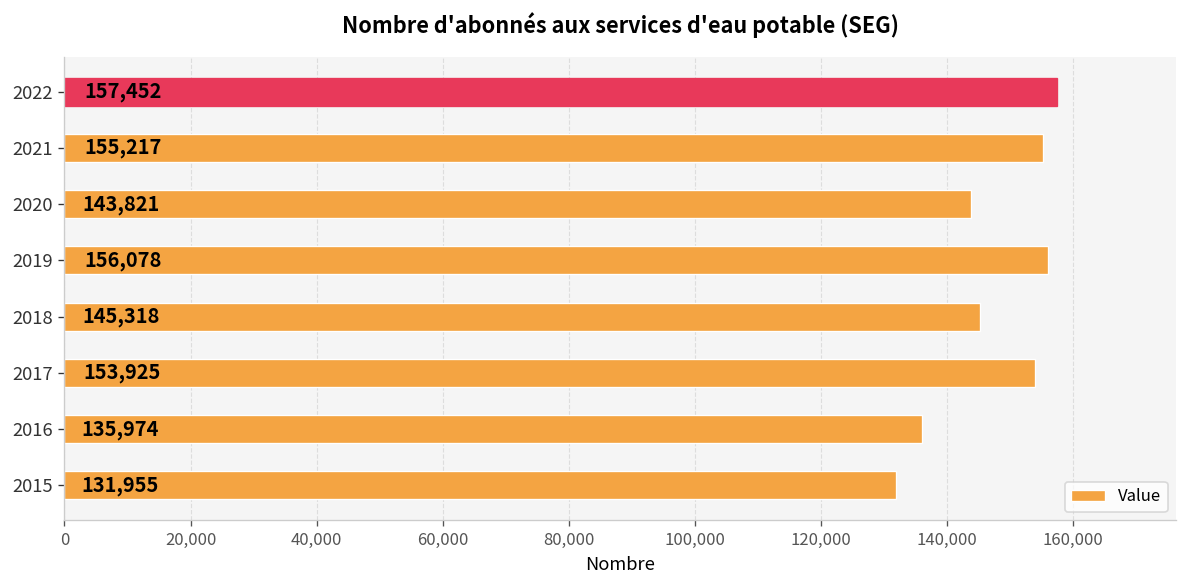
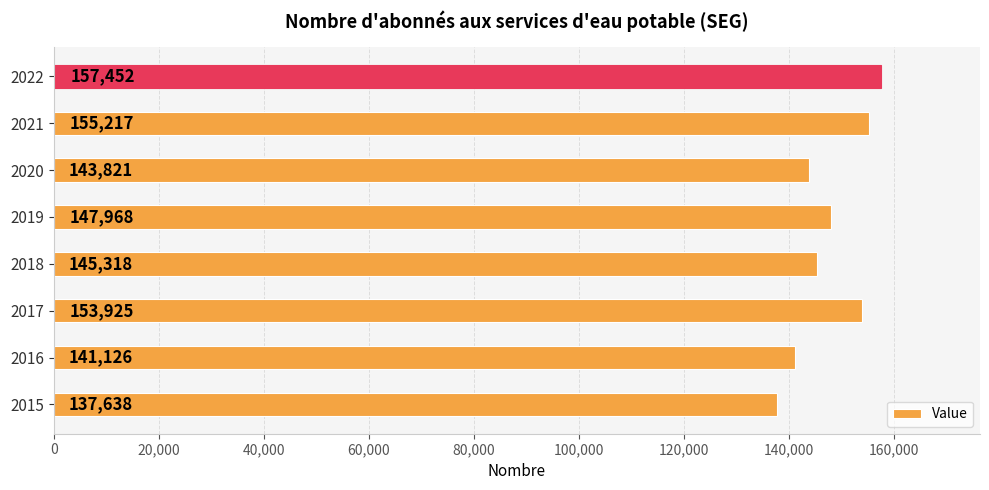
  {
    "2022": "157,452",
    "2021": "155,217",
    "2020": "143,821",
-   "2019": "156,078",
+   "2019": "147,968",
    "2018": "145,318",
    "2017": "153,925",
-   "2016": "135,974",
-   "2015": "131,955"
+   "2016": "141,126",
+   "2015": "137,638"
  }
